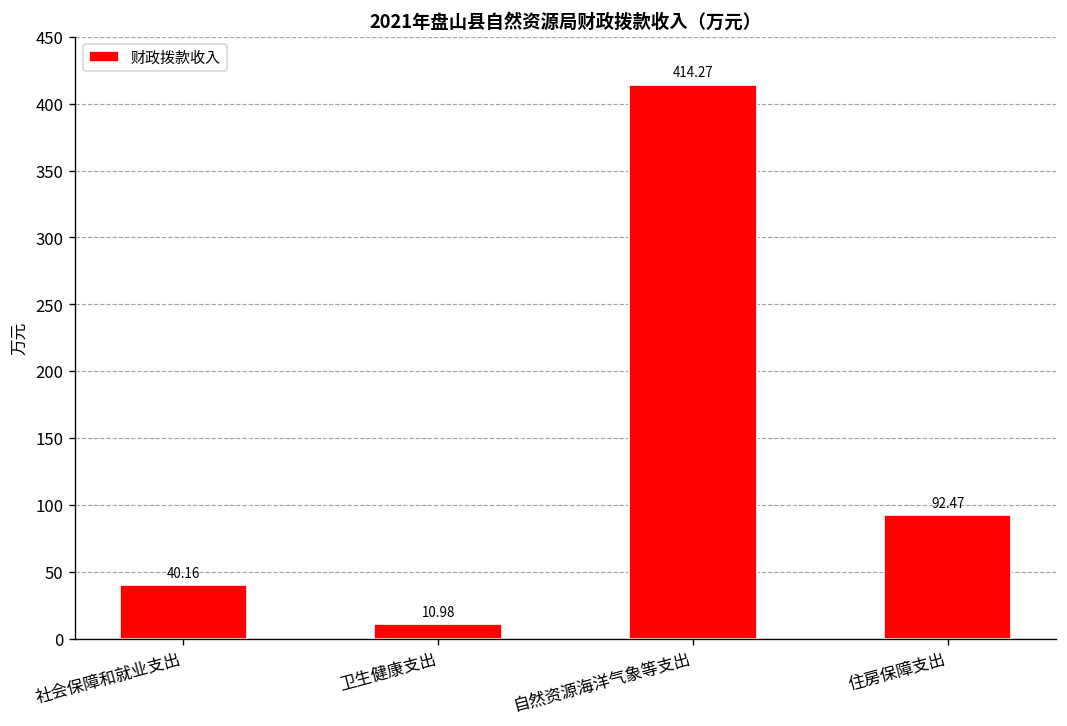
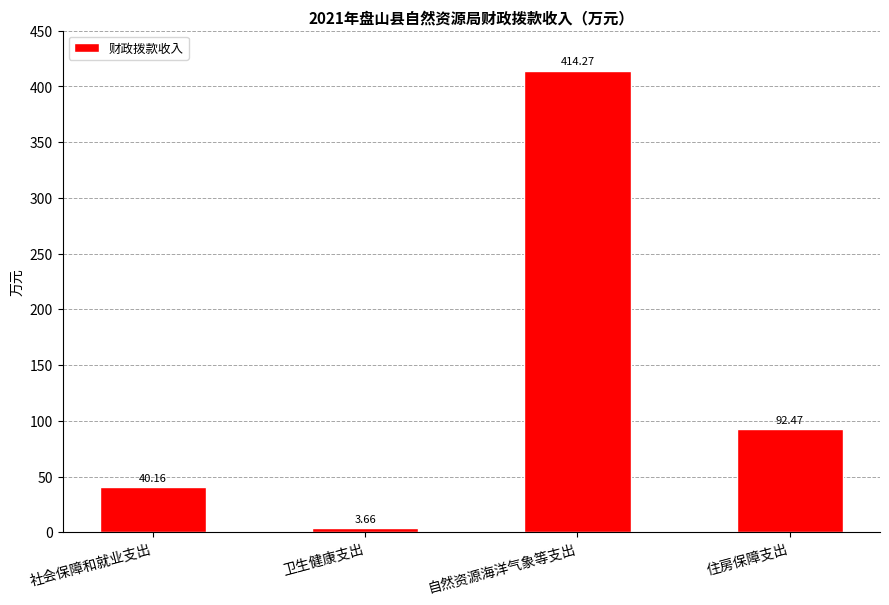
  {
    "社会保障和就业支出": 40.16,
-   "卫生健康支出": 10.98,
+   "卫生健康支出": 3.66,
    "自然资源海洋气象等支出": 414.27,
    "住房保障支出": 92.47
  }
